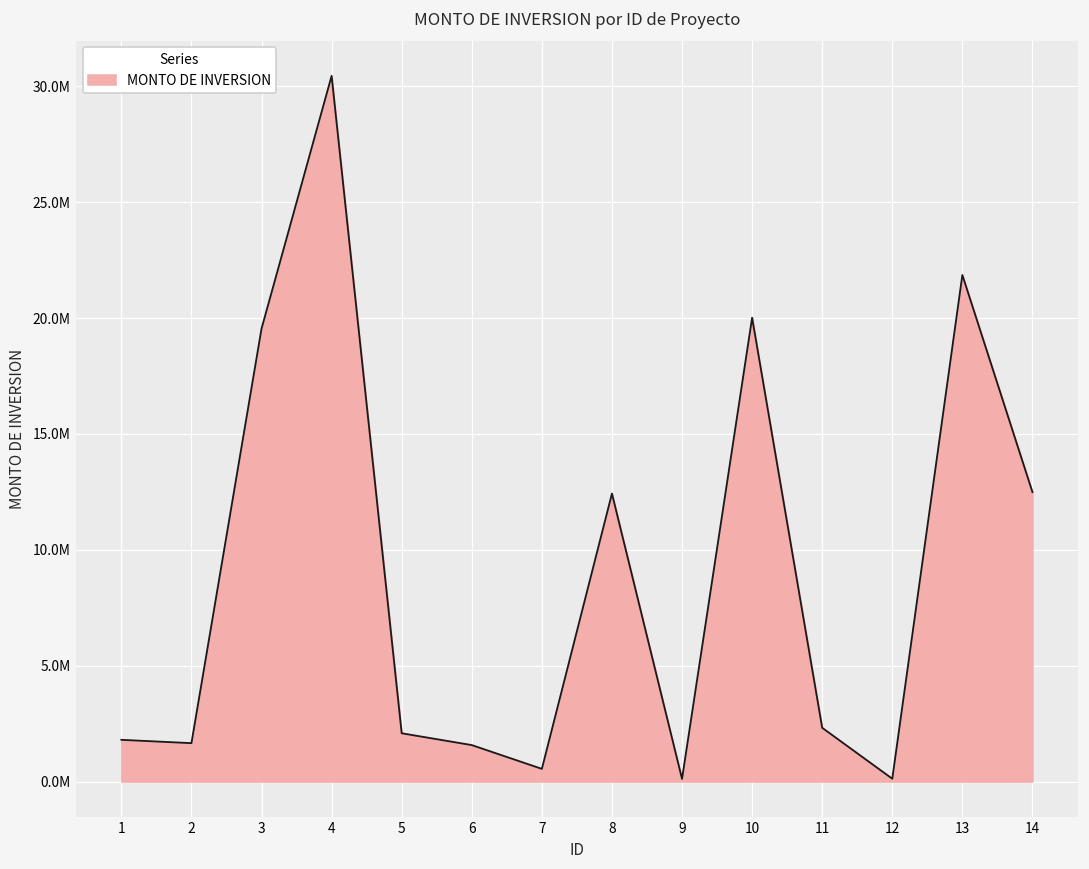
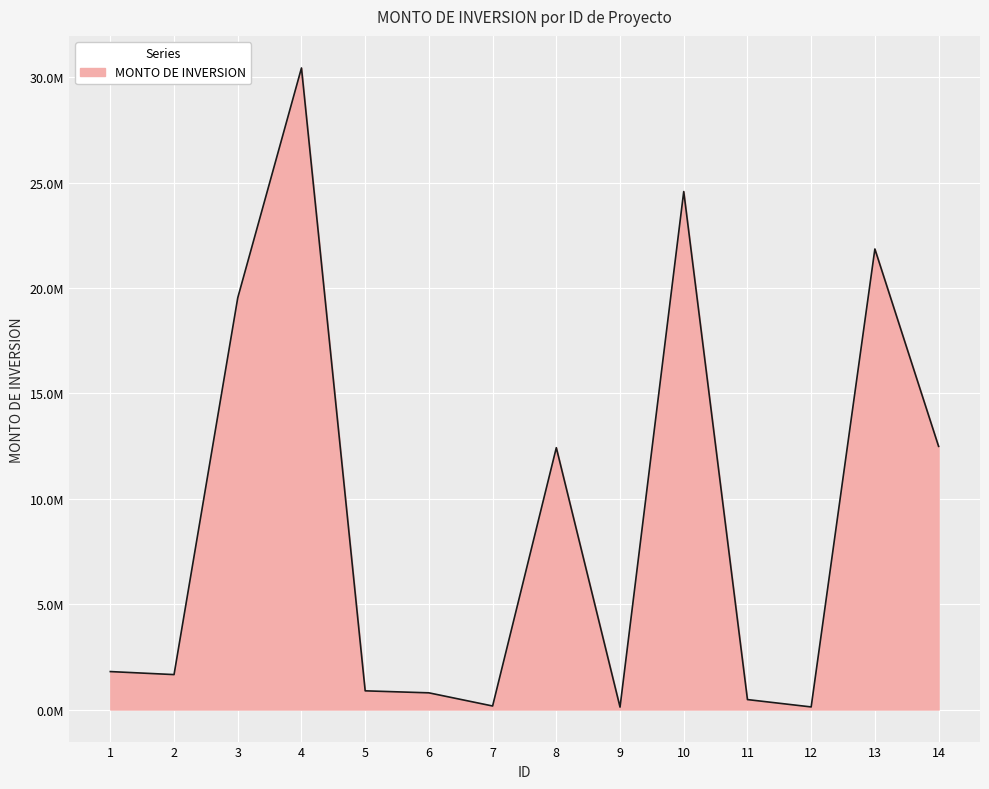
  {
    "1": 1800000,
    "2": 1700000,
    "3": 19500000,
    "4": 30400000,
-   "5": 2100000,
-   "6": 1600000,
-   "7": 500000,
+   "5": 900000,
+   "6": 800000,
+   "7": 200000,
    "8": 12400000,
    "9": 100000,
-   "10": 20000000,
-   "11": 2300000,
+   "10": 24600000,
+   "11": 500000,
    "12": 100000,
    "13": 21900000,
    "14": 12500000
  }
